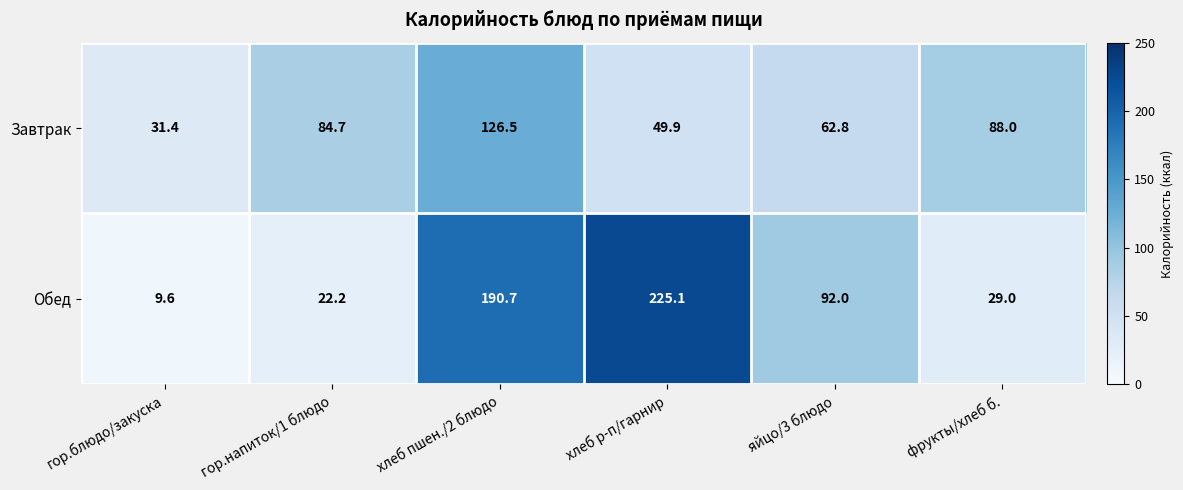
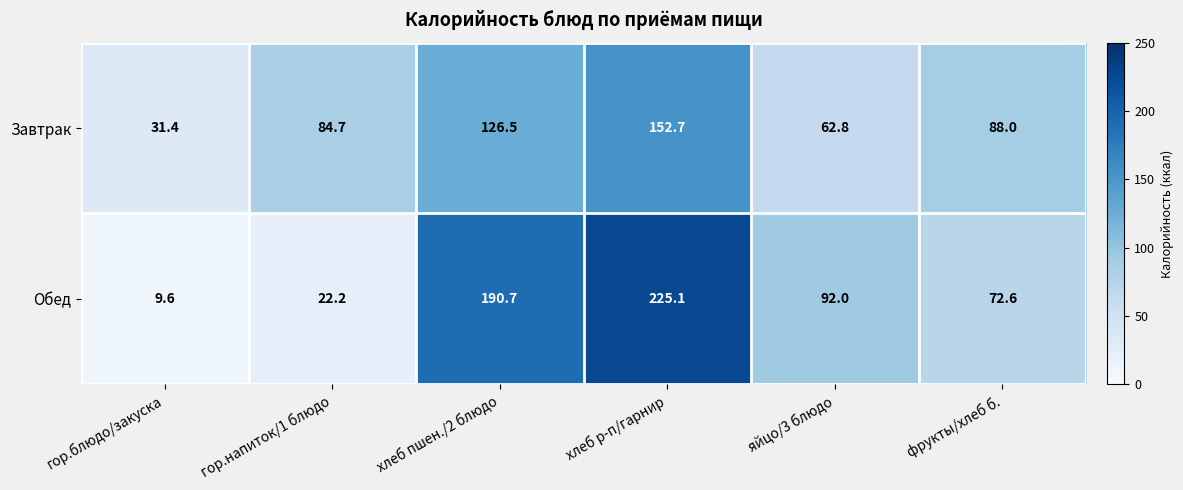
  {
    "Завтрак": {
      "гор.блюдо/закуска": 31.4,
      "гор.напиток/1 блюдо": 84.7,
      "хлеб пшен./2 блюдо": 126.5,
-     "хлеб р-п/гарнир": 49.9,
+     "хлеб р-п/гарнир": 152.7,
      "яйцо/3 блюдо": 62.8,
      "фрукты/хлеб б.": 88.0
    },
    "Обед": {
      "гор.блюдо/закуска": 9.6,
      "гор.напиток/1 блюдо": 22.2,
      "хлеб пшен./2 блюдо": 190.7,
      "хлеб р-п/гарнир": 225.1,
      "яйцо/3 блюдо": 92.0,
-     "фрукты/хлеб б.": 29.0
+     "фрукты/хлеб б.": 72.6
    }
  }
